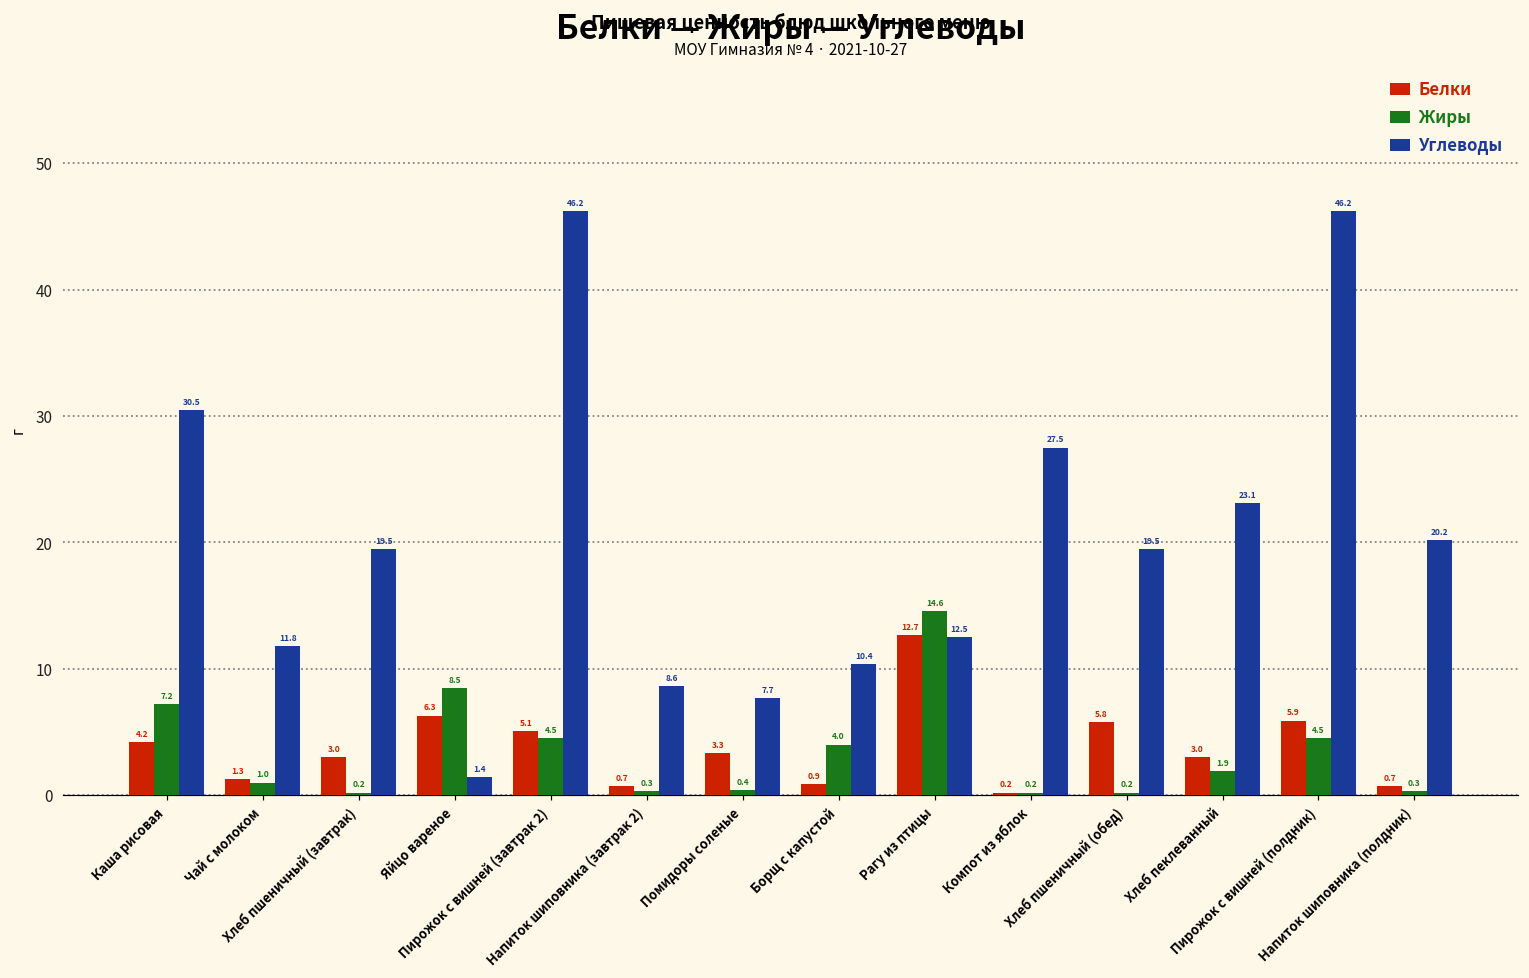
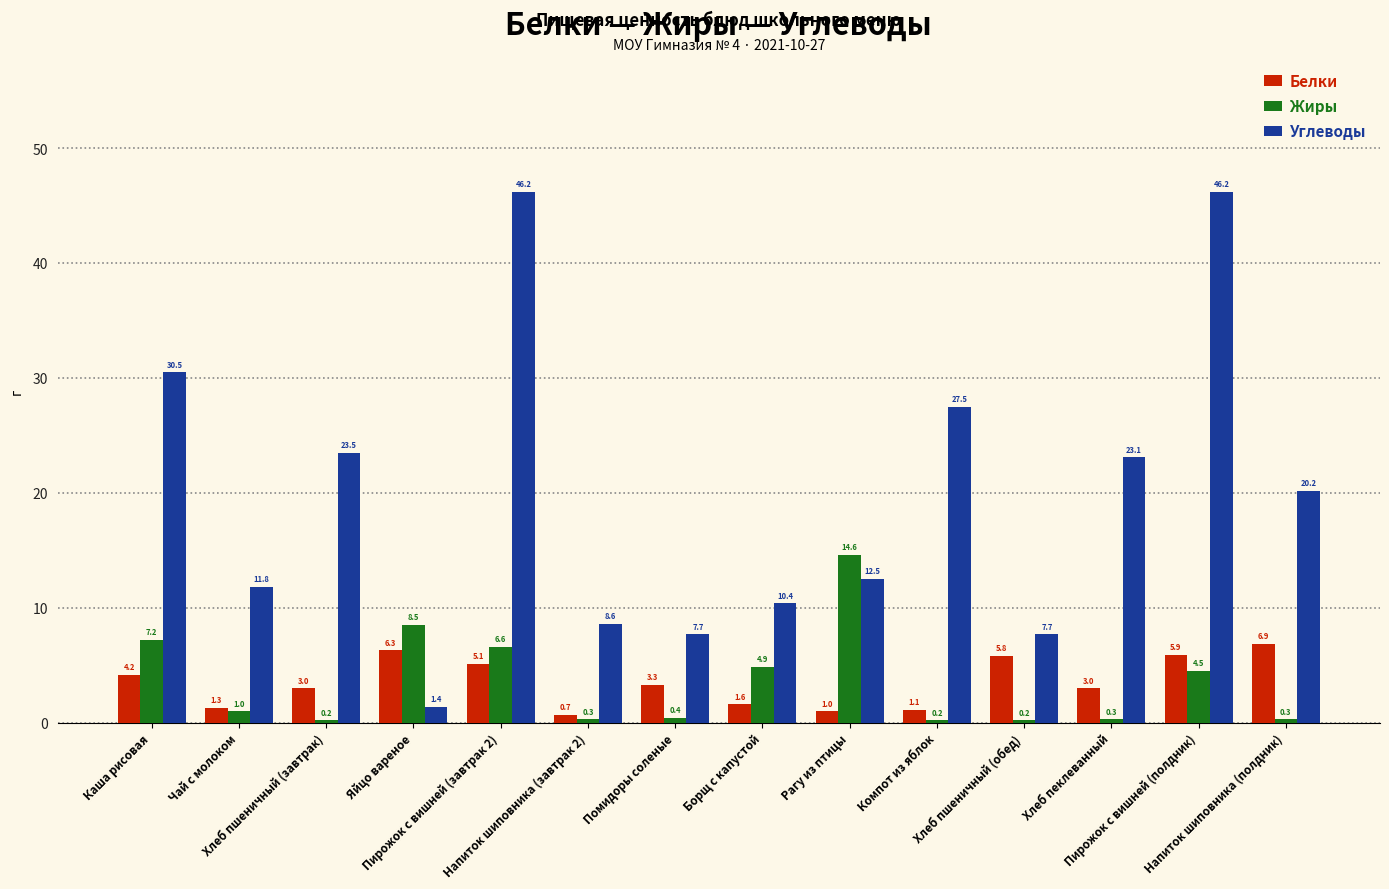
  {
    "Белки": {
      "Каша рисовая": 4.2,
      "Чай с молоком": 1.3,
      "Хлеб пшеничный (завтрак)": 3.0,
      "Яйцо вареное": 6.3,
      "Пирожок с вишней (завтрак 2)": 5.1,
      "Напиток шиповника (завтрак 2)": 0.7,
      "Помидоры соленые": 3.3,
-     "Борщ с капустой": 0.9,
-     "Рагу из птицы": 12.7,
-     "Компот из яблок": 0.2,
+     "Борщ с капустой": 1.6,
+     "Рагу из птицы": 1.0,
+     "Компот из яблок": 1.1,
      "Хлеб пшеничный (обед)": 5.8,
      "Хлеб пеклеванный": 3.0,
      "Пирожок с вишней (полдник)": 5.9,
-     "Напиток шиповника (полдник)": 0.7
+     "Напиток шиповника (полдник)": 6.9
    },
    "Жиры": {
      "Каша рисовая": 7.2,
      "Чай с молоком": 1.0,
      "Хлеб пшеничный (завтрак)": 0.2,
      "Яйцо вареное": 8.5,
-     "Пирожок с вишней (завтрак 2)": 4.5,
+     "Пирожок с вишней (завтрак 2)": 6.6,
      "Напиток шиповника (завтрак 2)": 0.3,
      "Помидоры соленые": 0.4,
-     "Борщ с капустой": 4.0,
+     "Борщ с капустой": 4.9,
      "Рагу из птицы": 14.6,
      "Компот из яблок": 0.2,
      "Хлеб пшеничный (обед)": 0.2,
-     "Хлеб пеклеванный": 1.9,
+     "Хлеб пеклеванный": 0.3,
      "Пирожок с вишней (полдник)": 4.5,
      "Напиток шиповника (полдник)": 0.3
    },
    "Углеводы": {
      "Каша рисовая": 30.5,
      "Чай с молоком": 11.8,
-     "Хлеб пшеничный (завтрак)": 19.5,
+     "Хлеб пшеничный (завтрак)": 23.5,
      "Яйцо вареное": 1.4,
      "Пирожок с вишней (завтрак 2)": 46.2,
      "Напиток шиповника (завтрак 2)": 8.6,
      "Помидоры соленые": 7.7,
      "Борщ с капустой": 10.4,
      "Рагу из птицы": 12.5,
      "Компот из яблок": 27.5,
-     "Хлеб пшеничный (обед)": 19.5,
+     "Хлеб пшеничный (обед)": 7.7,
      "Хлеб пеклеванный": 23.1,
      "Пирожок с вишней (полдник)": 46.2,
      "Напиток шиповника (полдник)": 20.2
    }
  }
